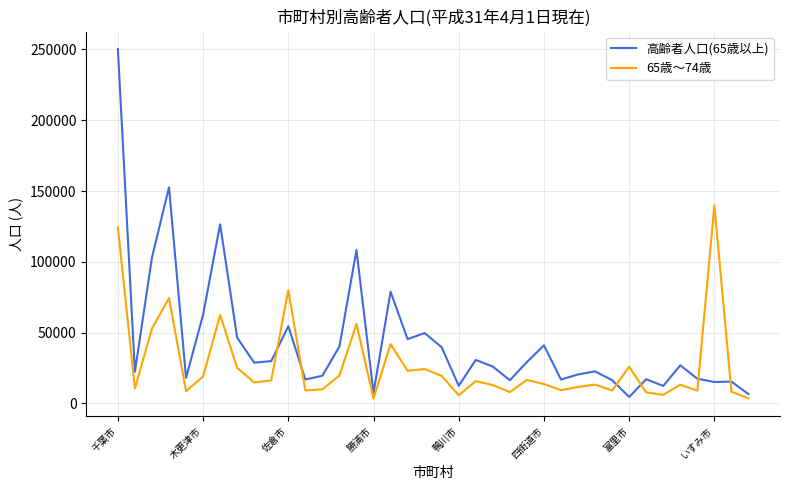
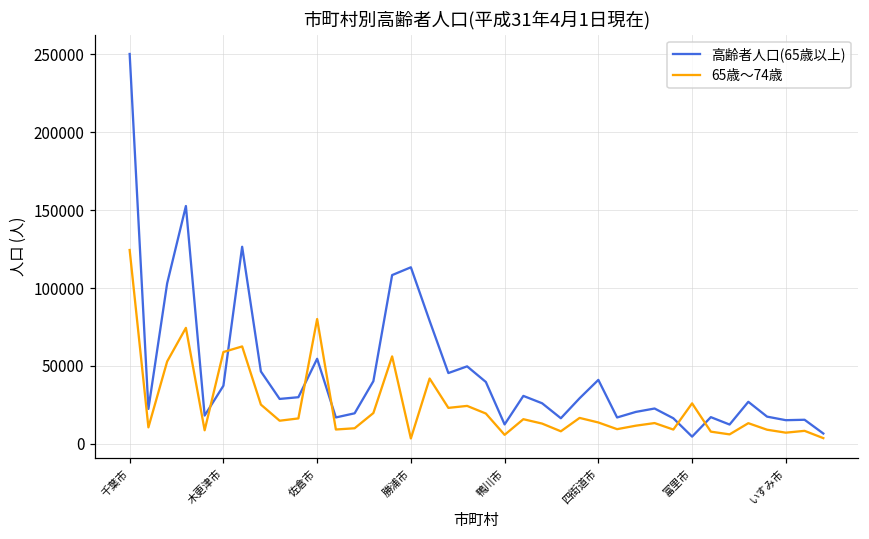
  {
    "高齢者人口(65歳以上)": {
      "千葉市": 250000,
-     "木更津市": 63000,
+     "木更津市": 37000,
      "佐倉市": 55000,
-     "勝浦市": 7000,
+     "勝浦市": 113000,
      "鴨川市": 12000,
      "四街道市": 41000,
      "富里市": 5000,
      "いすみ市": 15000
    },
    "65歳～74歳": {
      "千葉市": 124000,
-     "木更津市": 19000,
+     "木更津市": 59000,
      "佐倉市": 80000,
      "勝浦市": 3000,
      "鴨川市": 6000,
      "四街道市": 14000,
      "富里市": 26000,
-     "いすみ市": 140000
+     "いすみ市": 7000
    }
  }
